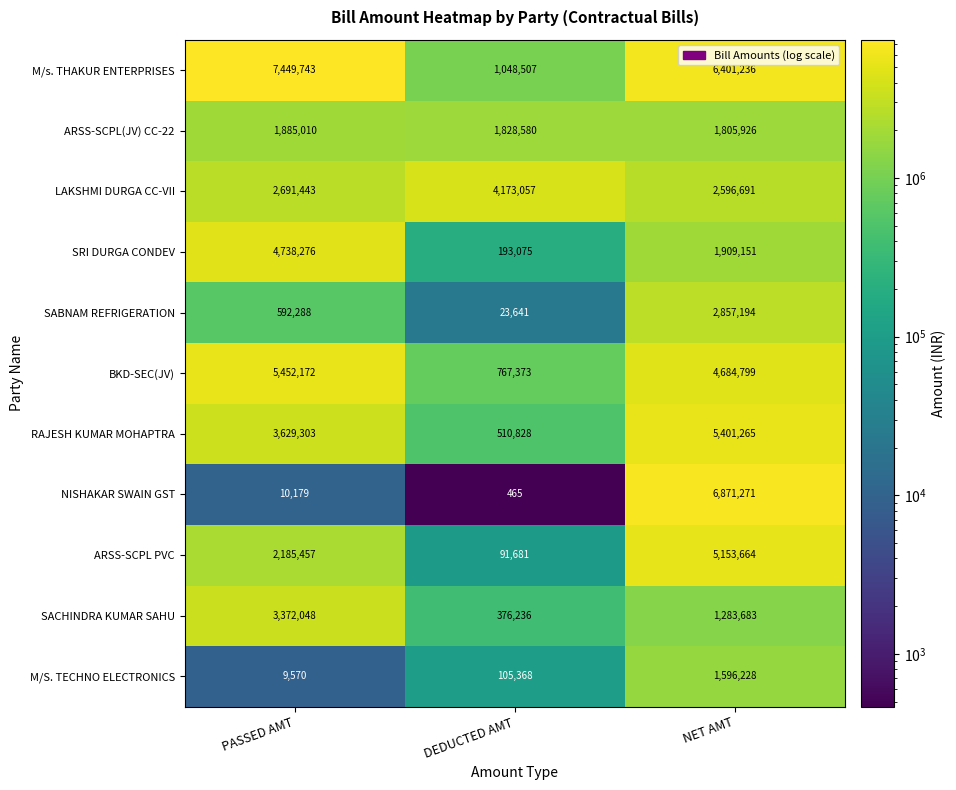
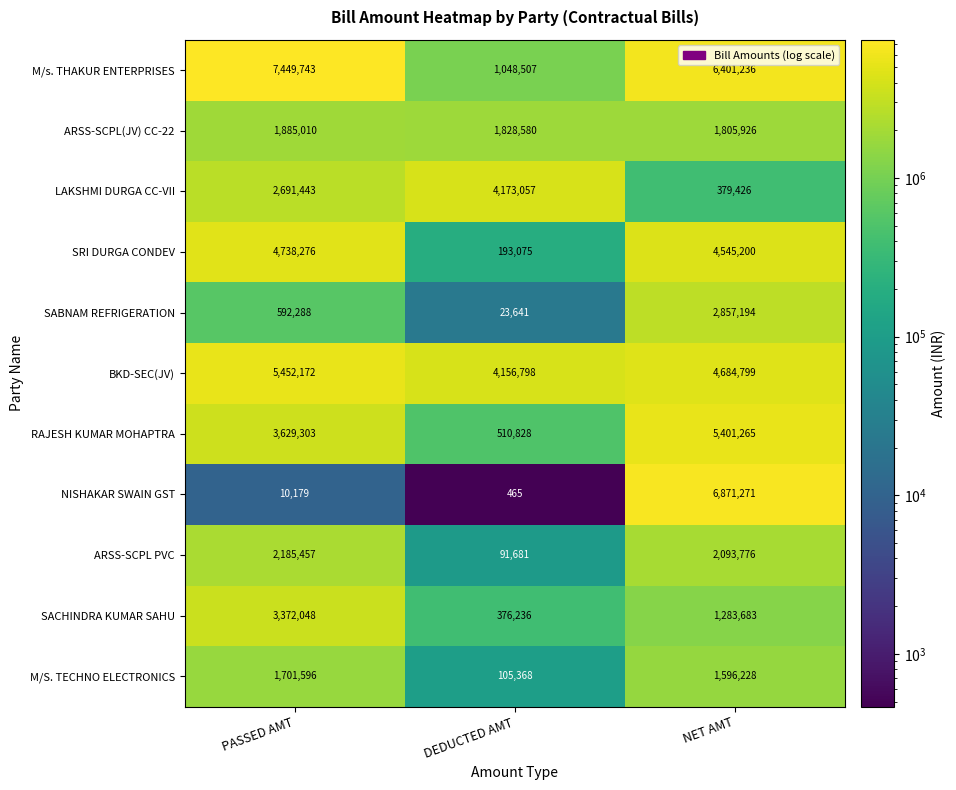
  {
    "M/s. THAKUR ENTERPRISES": {
      "PASSED AMT": "7,449,743",
      "DEDUCTED AMT": "1,048,507"
    },
    "ARSS-SCPL(JV) CC-22": {
      "PASSED AMT": "1,885,010",
      "DEDUCTED AMT": "1,828,580",
      "NET AMT": "1,805,926"
    },
    "LAKSHMI DURGA CC-VII": {
      "PASSED AMT": "2,691,443",
      "DEDUCTED AMT": "4,173,057",
-     "NET AMT": "2,596,691"
+     "NET AMT": "379,426"
    },
    "SRI DURGA CONDEV": {
      "PASSED AMT": "4,738,276",
      "DEDUCTED AMT": "193,075",
-     "NET AMT": "1,909,151"
+     "NET AMT": "4,545,200"
    },
    "SABNAM REFRIGERATION": {
      "PASSED AMT": "592,288",
      "DEDUCTED AMT": "23,641",
      "NET AMT": "2,857,194"
    },
    "BKD-SEC(JV)": {
      "PASSED AMT": "5,452,172",
-     "DEDUCTED AMT": "767,373",
+     "DEDUCTED AMT": "4,156,798",
      "NET AMT": "4,684,799"
    },
    "RAJESH KUMAR MOHAPTRA": {
      "PASSED AMT": "3,629,303",
      "DEDUCTED AMT": "510,828",
      "NET AMT": "5,401,265"
    },
    "NISHAKAR SWAIN GST": {
      "PASSED AMT": "10,179",
      "DEDUCTED AMT": "465",
      "NET AMT": "6,871,271"
    },
    "ARSS-SCPL PVC": {
      "PASSED AMT": "2,185,457",
      "DEDUCTED AMT": "91,681",
-     "NET AMT": "5,153,664"
+     "NET AMT": "2,093,776"
    },
    "SACHINDRA KUMAR SAHU": {
      "PASSED AMT": "3,372,048",
      "DEDUCTED AMT": "376,236",
      "NET AMT": "1,283,683"
    },
    "M/S. TECHNO ELECTRONICS": {
-     "PASSED AMT": "9,570",
+     "PASSED AMT": "1,701,596",
      "DEDUCTED AMT": "105,368",
      "NET AMT": "1,596,228"
    }
  }
